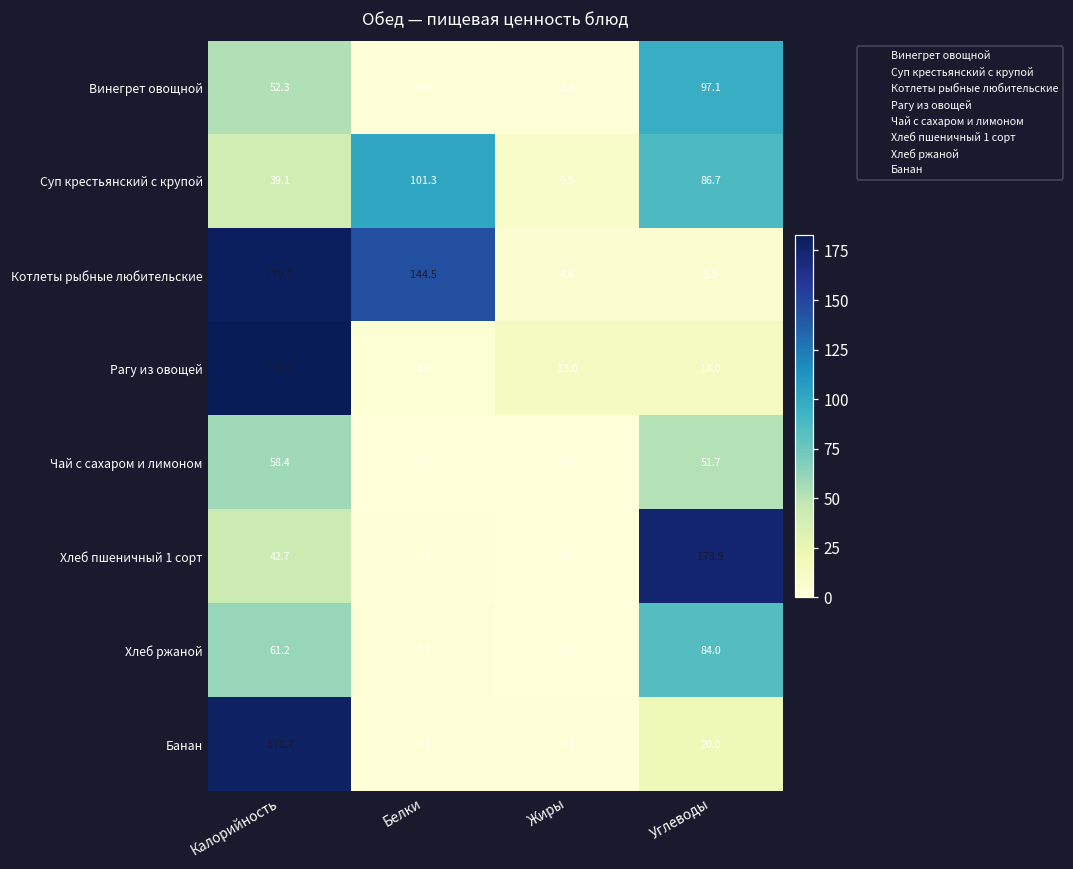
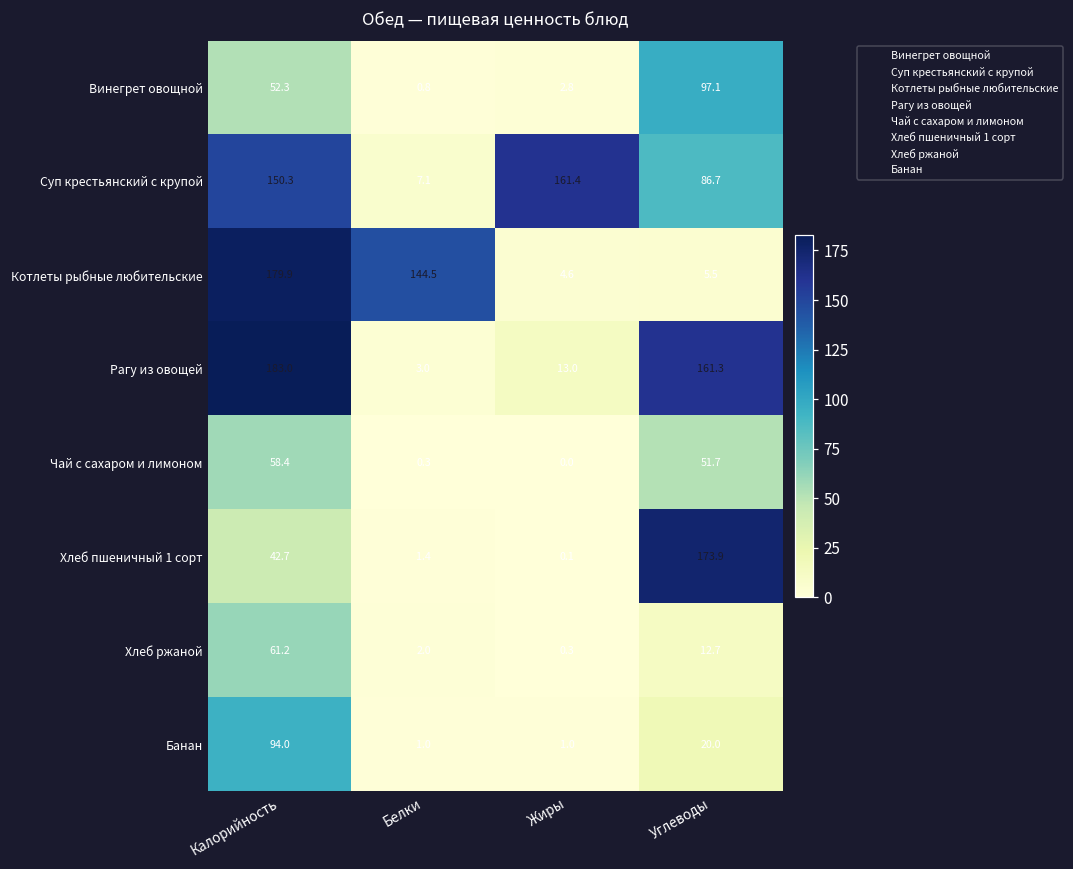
  {
    "Винегрет овощной": {
      "Калорийность": 52.3,
      "Углеводы": 97.1
    },
    "Суп крестьянский с крупой": {
-     "Калорийность": 39.1,
-     "Белки": 101.3,
-     "Жиры": 9.5,
+     "Калорийность": 150.3,
+     "Белки": 7.1,
+     "Жиры": 161.4,
      "Углеводы": 86.7
    },
    "Котлеты рыбные любительские": {
      "Калорийность": 179.9,
      "Белки": 144.5
    },
    "Рагу из овощей": {
      "Жиры": 13.0,
-     "Углеводы": 14.0
+     "Углеводы": 161.3
    },
    "Чай с сахаром и лимоном": {
      "Калорийность": 58.4,
      "Углеводы": 51.7
    },
    "Хлеб пшеничный 1 сорт": {
      "Калорийность": 42.7,
      "Углеводы": 173.9
    },
    "Хлеб ржаной": {
      "Калорийность": 61.2,
-     "Углеводы": 84.0
+     "Углеводы": 12.7
    },
    "Банан": {
-     "Калорийность": 178.7,
+     "Калорийность": 94.0,
      "Углеводы": 20.0
    }
  }
